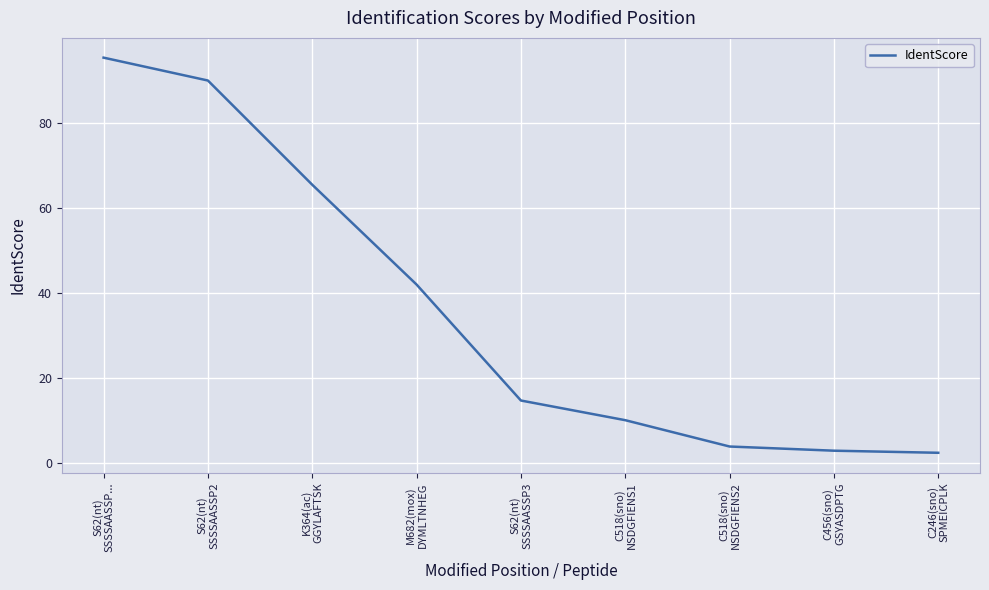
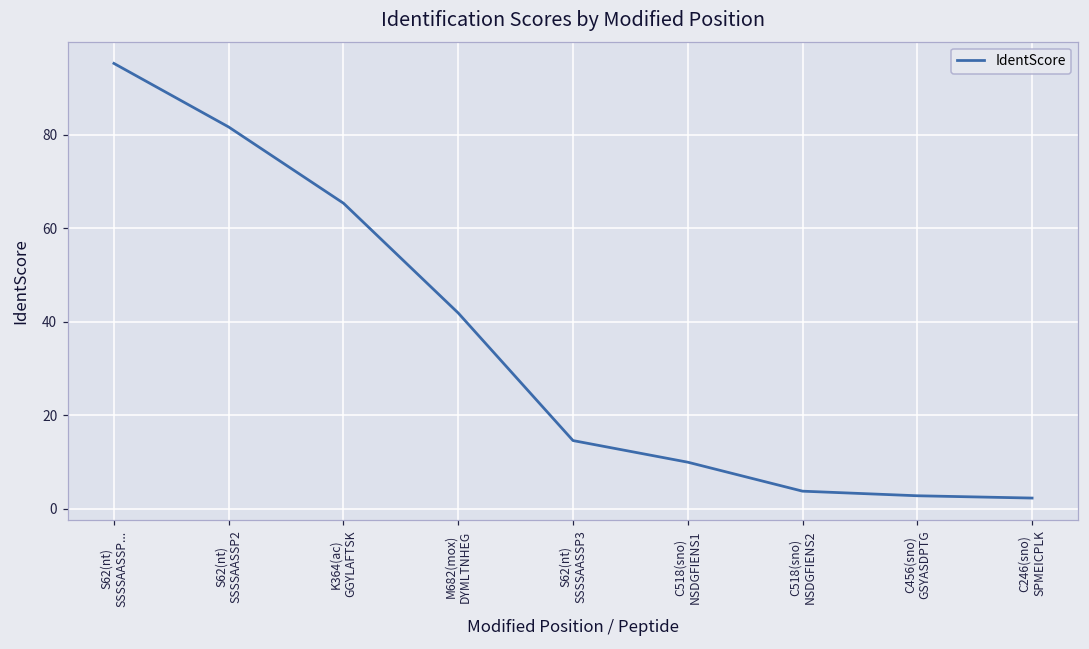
  {
    "S62(nt) SSSSAASSP...": 95,
-   "S62(nt) SSSSAASSP2": 90,
+   "S62(nt) SSSSAASSP2": 82,
    "K364(ac) GGYLAFTSK": 65,
    "M682(mox) DYMLTNHEG": 42,
    "S62(nt) SSSSAASSP3": 15,
    "C518(sno) NSDGFIENS1": 10,
    "C518(sno) NSDGFIENS2": 4,
    "C456(sno) GSYASDPTG": 3,
    "C246(sno) SPMEICPLK": 2
  }
